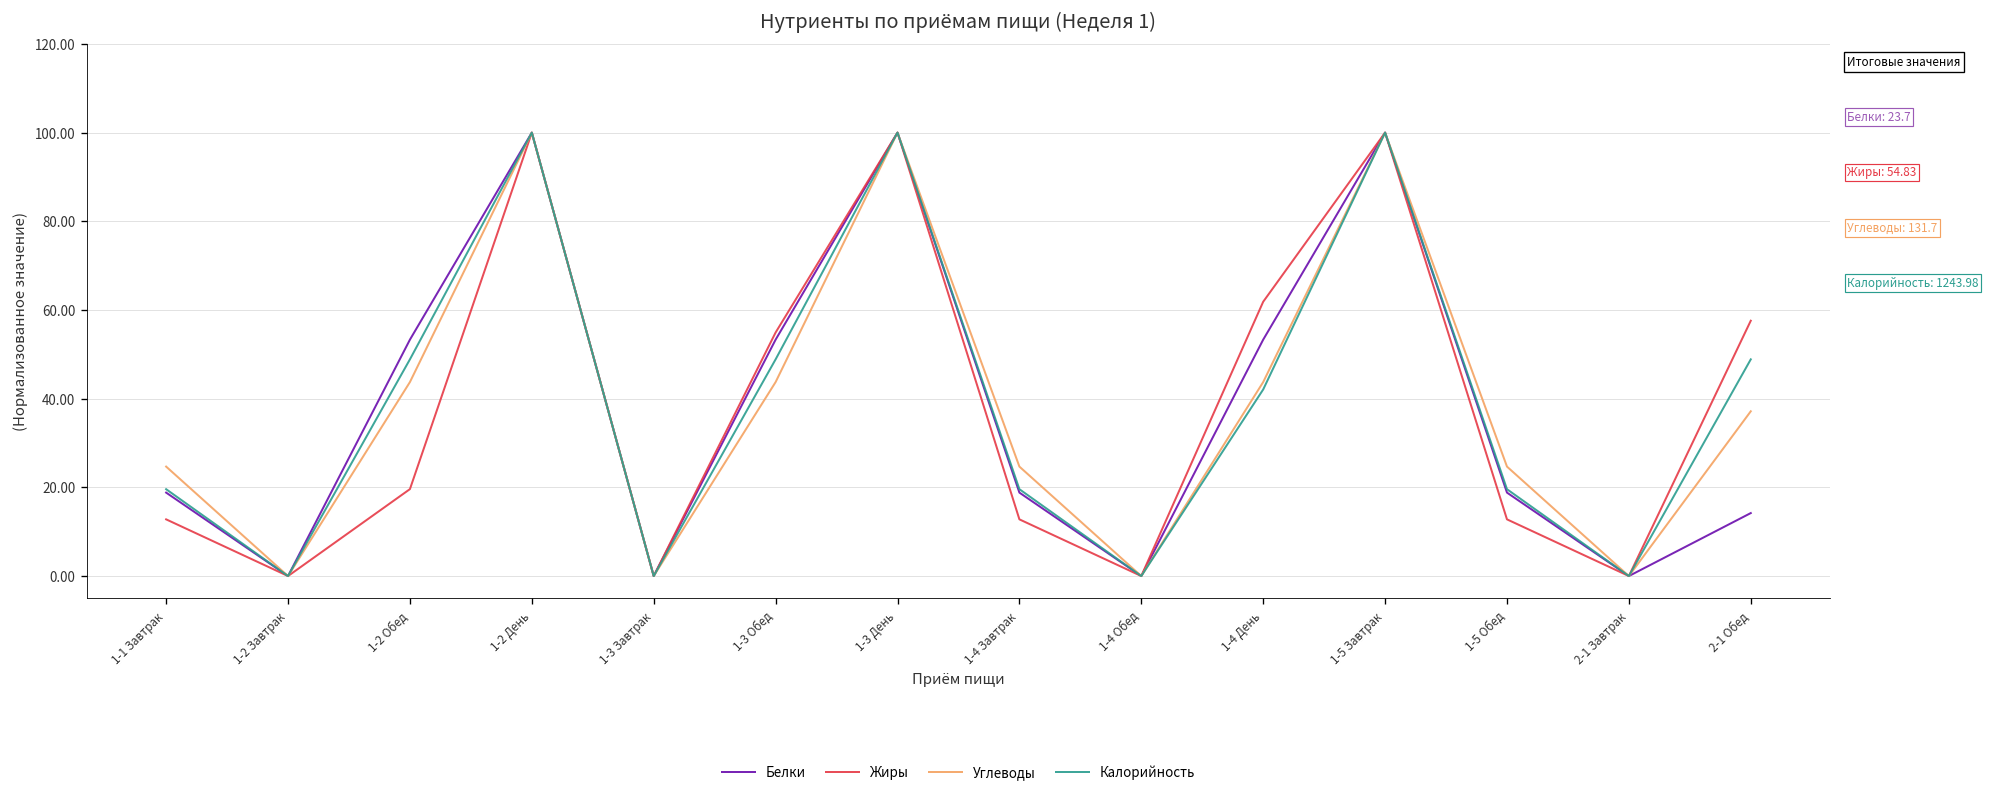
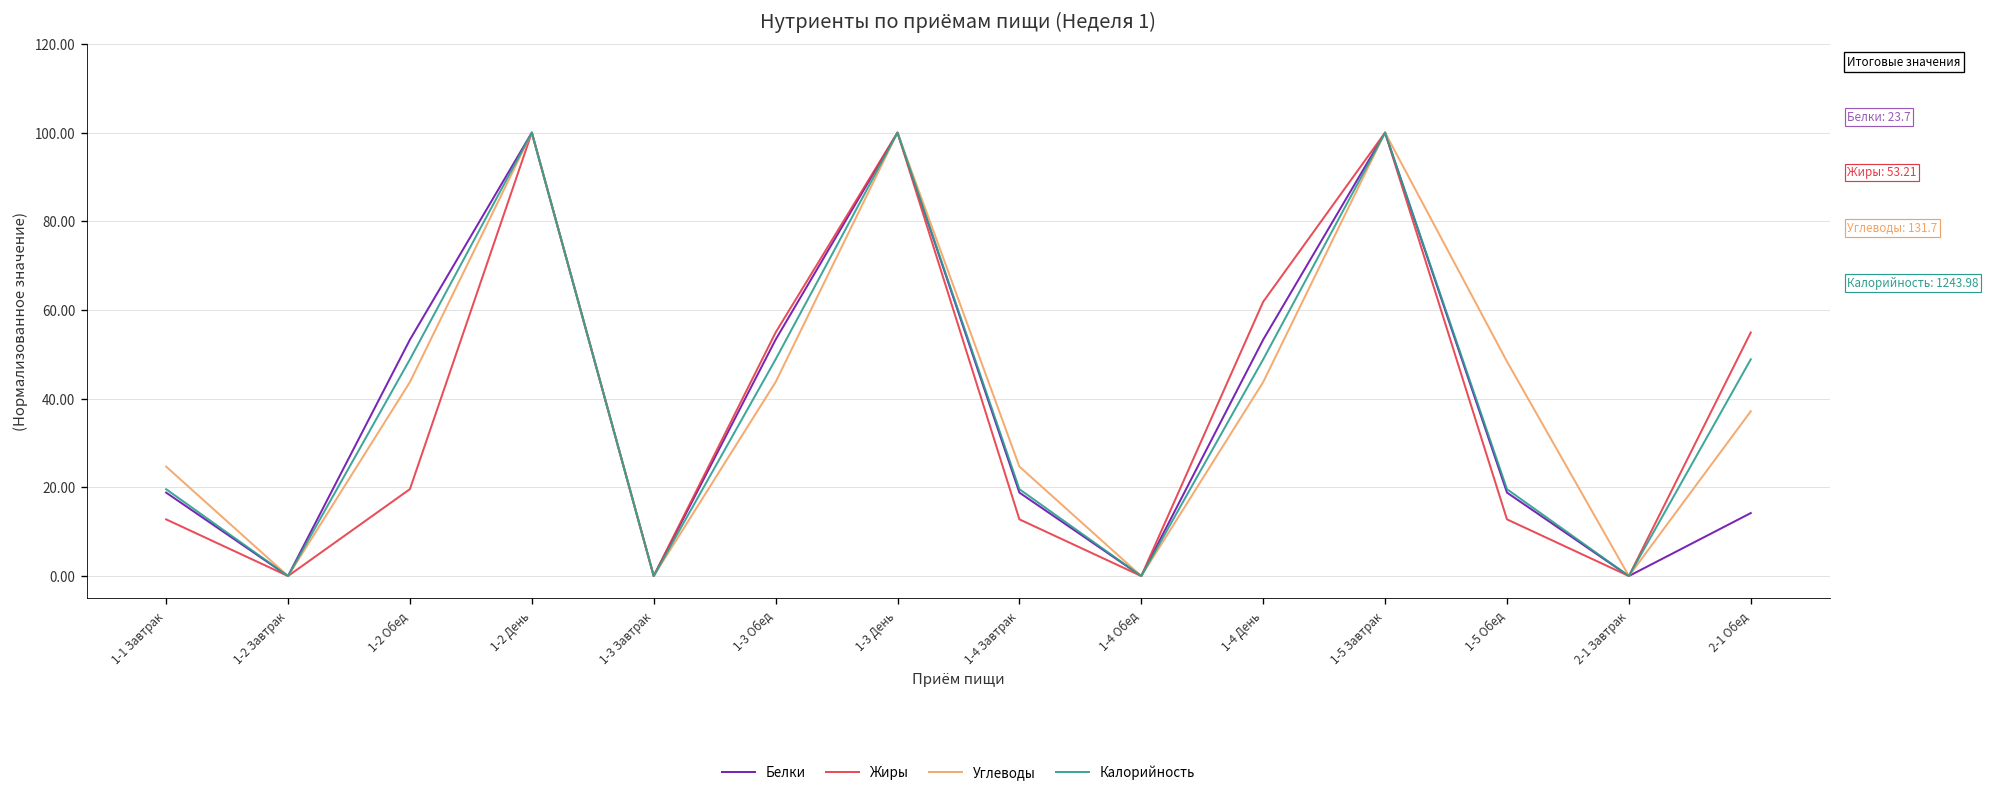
  {
    "Белки": {
      "1-1 Завтрак": 19,
      "1-2 Обед": 53,
      "1-3 Обед": 53,
      "1-4 Завтрак": 19,
      "1-4 День": 53,
      "1-5 Обед": 19,
      "2-1 Обед": 14
    },
    "Жиры": {
-     "2-1 Обед": 54.83
+     "2-1 Обед": 53.21
    },
    "Углеводы": {
      "1-1 Завтрак": 25,
      "1-2 Обед": 44,
      "1-3 Обед": 44,
      "1-4 Завтрак": 25,
      "1-4 День": 44,
-     "1-5 Обед": 25,
+     "1-5 Обед": 48,
      "2-1 Обед": 37
    },
    "Калорийность": {
      "1-1 Завтрак": 20,
      "1-2 Обед": 49,
      "1-3 Обед": 49,
      "1-4 Завтрак": 20,
-     "1-4 День": 42,
+     "1-4 День": 49,
      "1-5 Обед": 20,
      "2-1 Обед": 49
    }
  }
